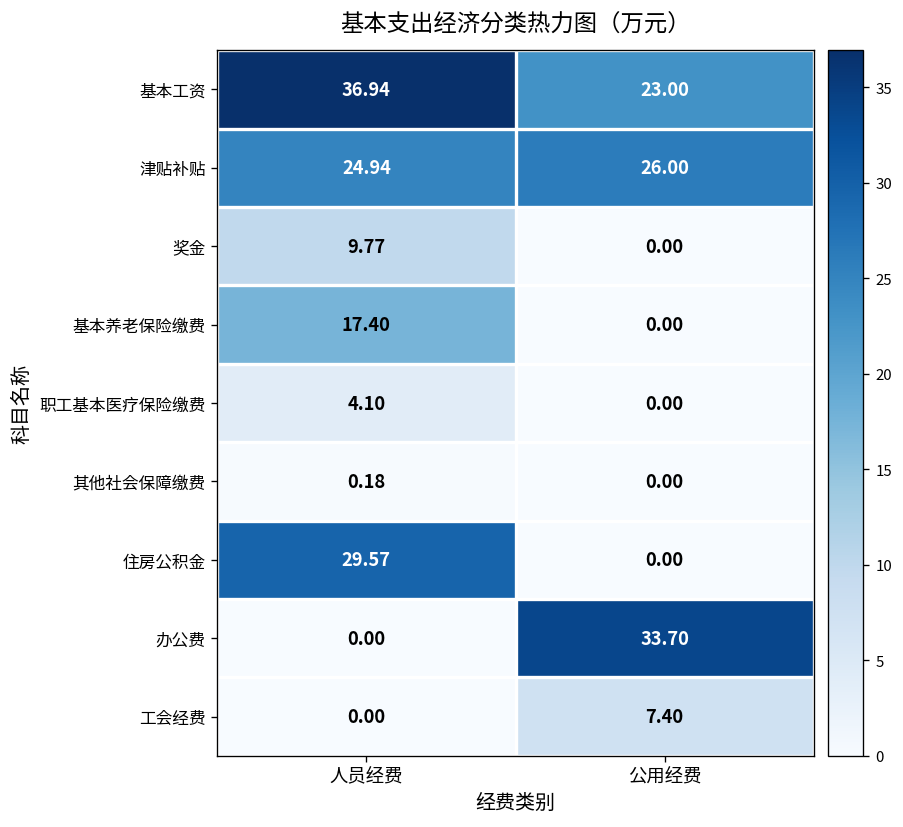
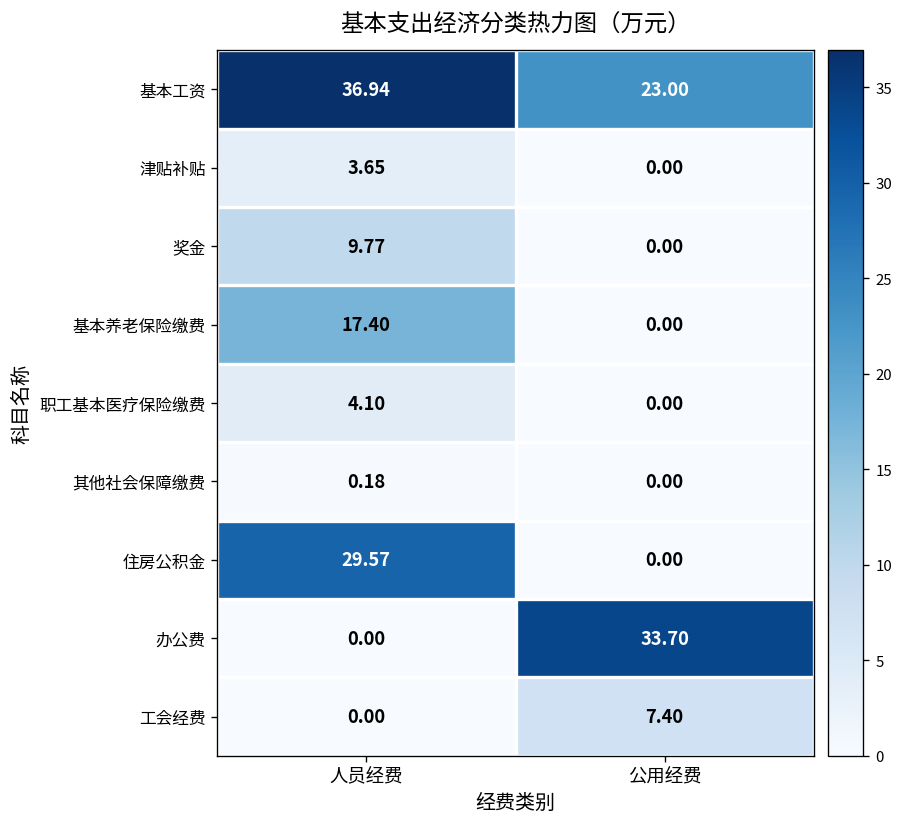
  {
    "基本工资": {
      "人员经费": 36.94,
      "公用经费": 23.00
    },
    "津贴补贴": {
-     "人员经费": 24.94,
-     "公用经费": 26.00
+     "人员经费": 3.65,
+     "公用经费": 0.00
    },
    "奖金": {
      "人员经费": 9.77,
      "公用经费": 0.00
    },
    "基本养老保险缴费": {
      "人员经费": 17.40,
      "公用经费": 0.00
    },
    "职工基本医疗保险缴费": {
      "人员经费": 4.10,
      "公用经费": 0.00
    },
    "其他社会保障缴费": {
      "人员经费": 0.18,
      "公用经费": 0.00
    },
    "住房公积金": {
      "人员经费": 29.57,
      "公用经费": 0.00
    },
    "办公费": {
      "人员经费": 0.00,
      "公用经费": 33.70
    },
    "工会经费": {
      "人员经费": 0.00,
      "公用经费": 7.40
    }
  }
